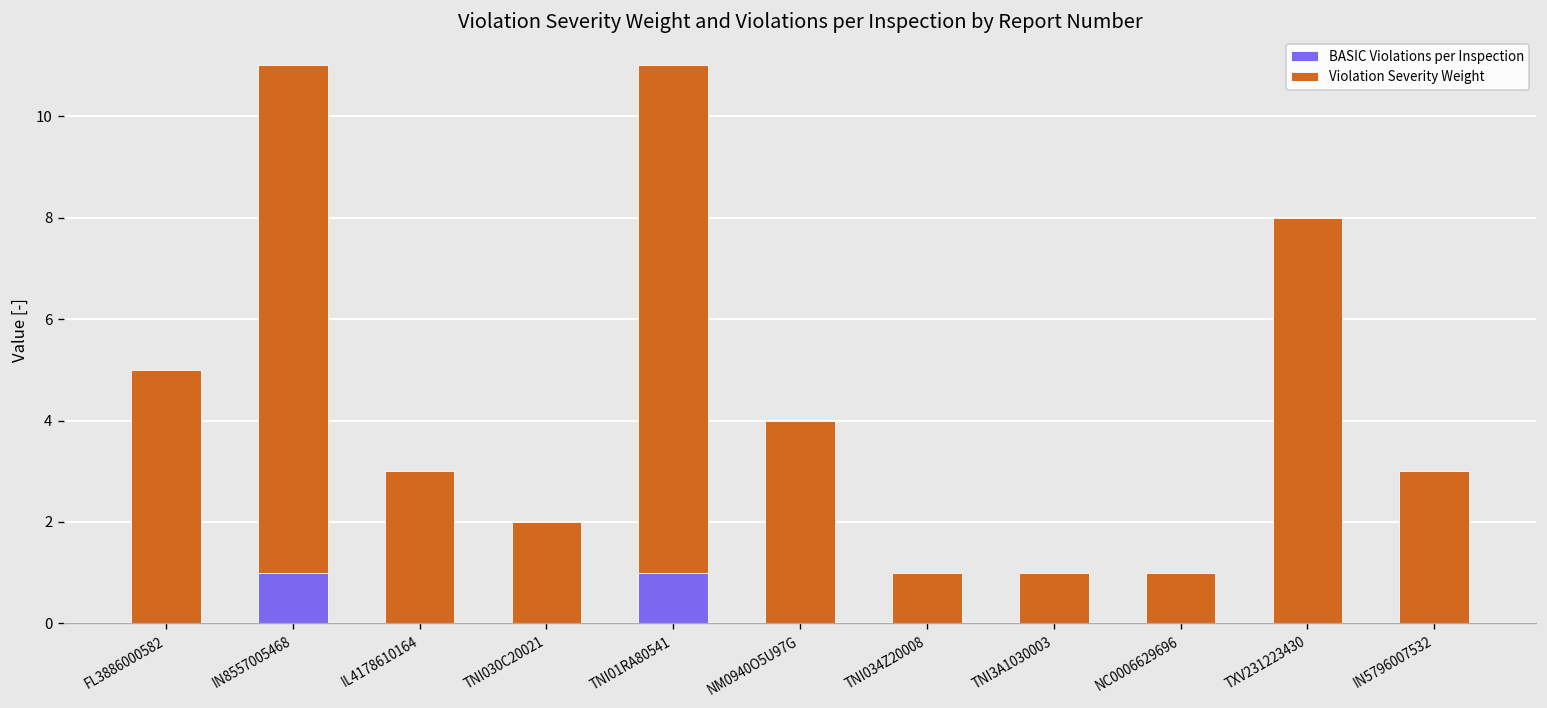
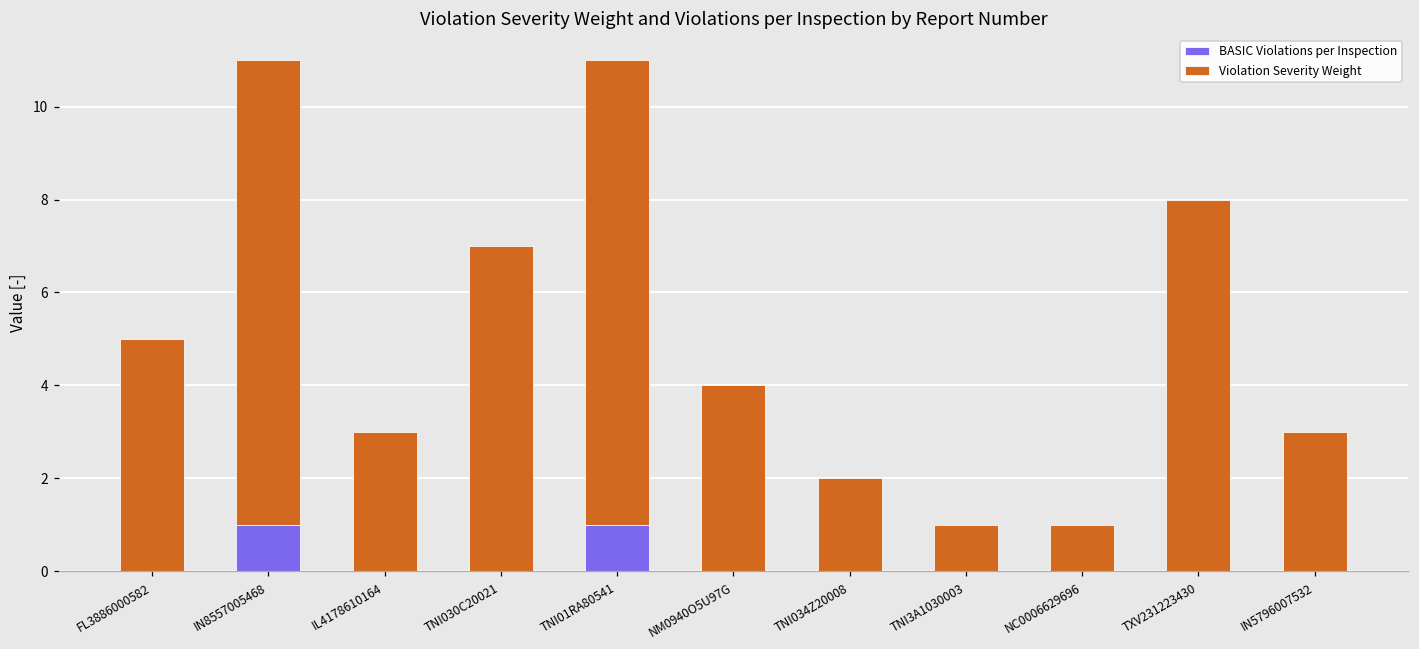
  {
    "BASIC Violations per Inspection": {
      "FL3886000582": 0,
      "IN8557005468": 1,
      "IL4178610164": 0,
      "TNI030C20021": 0,
      "TNI01RA80541": 1,
      "NM0940O5U97G": 0,
      "TNI034Z20008": 0,
      "TNI3A1030003": 0,
      "NC0006629696": 0,
      "TXV231223430": 0,
      "IN5796007532": 0
    },
    "Violation Severity Weight": {
      "FL3886000582": 5,
      "IN8557005468": 10,
      "IL4178610164": 3,
-     "TNI030C20021": 2,
+     "TNI030C20021": 7,
      "TNI01RA80541": 10,
      "NM0940O5U97G": 4,
-     "TNI034Z20008": 1,
+     "TNI034Z20008": 2,
      "TNI3A1030003": 1,
      "NC0006629696": 1,
      "TXV231223430": 8,
      "IN5796007532": 3
    }
  }
